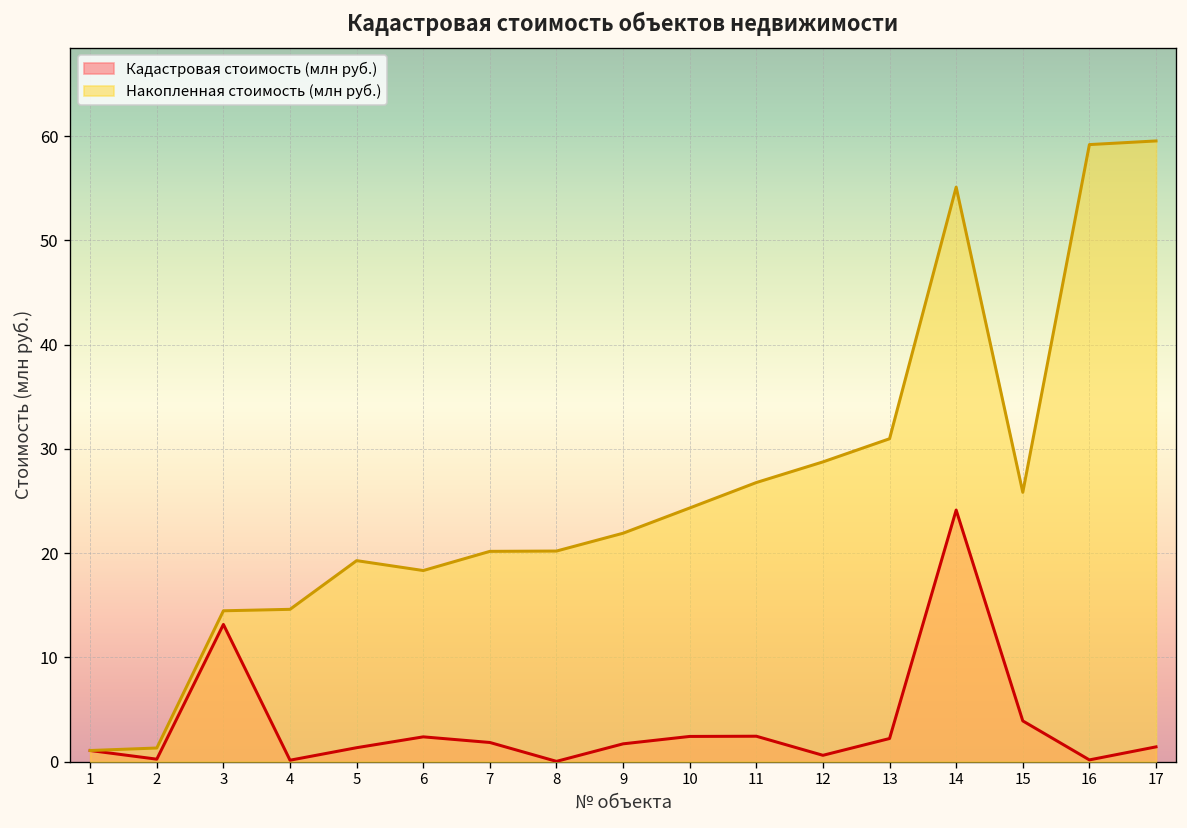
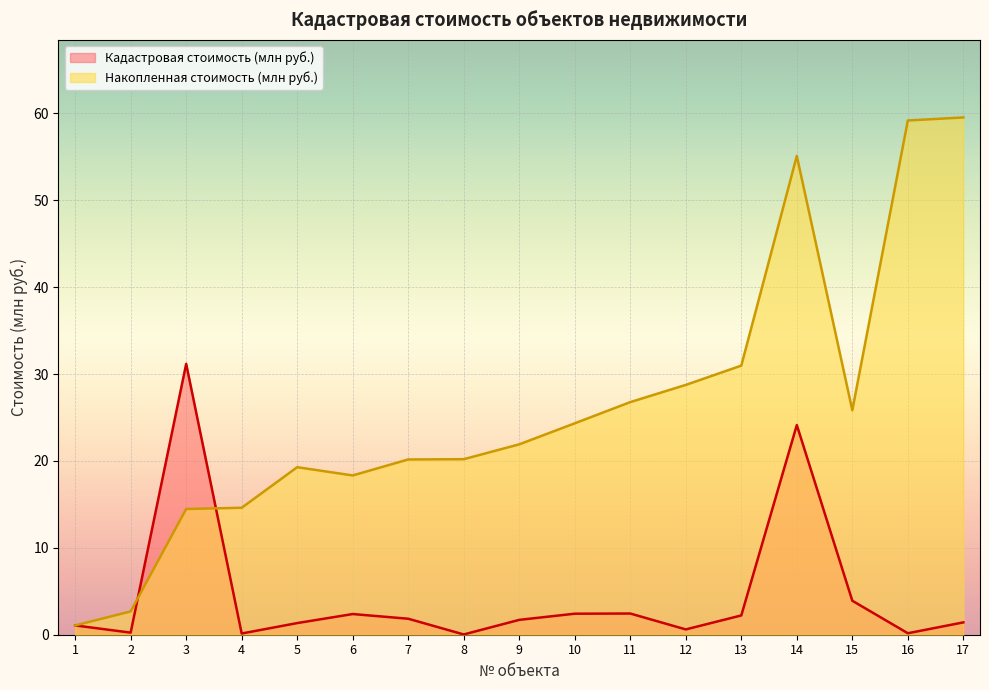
  {
    "Кадастровая стоимость (млн руб.)": {
      "2": 0,
-     "3": 13,
+     "3": 31,
      "4": 0,
      "5": 1,
      "6": 2,
      "7": 2,
      "8": 0,
      "9": 2,
      "10": 2,
      "11": 2,
      "12": 1,
      "13": 2,
      "14": 24,
      "15": 4,
      "16": 0,
      "17": 1
    },
    "Накопленная стоимость (млн руб.)": {
-     "2": 1,
+     "2": 3,
      "3": 14,
      "4": 15,
      "5": 19,
      "6": 18,
      "7": 20,
      "8": 20,
      "9": 22,
      "10": 24,
      "11": 27,
      "12": 29,
      "13": 31,
      "14": 55,
      "15": 26,
      "16": 59,
      "17": 60
    }
  }
